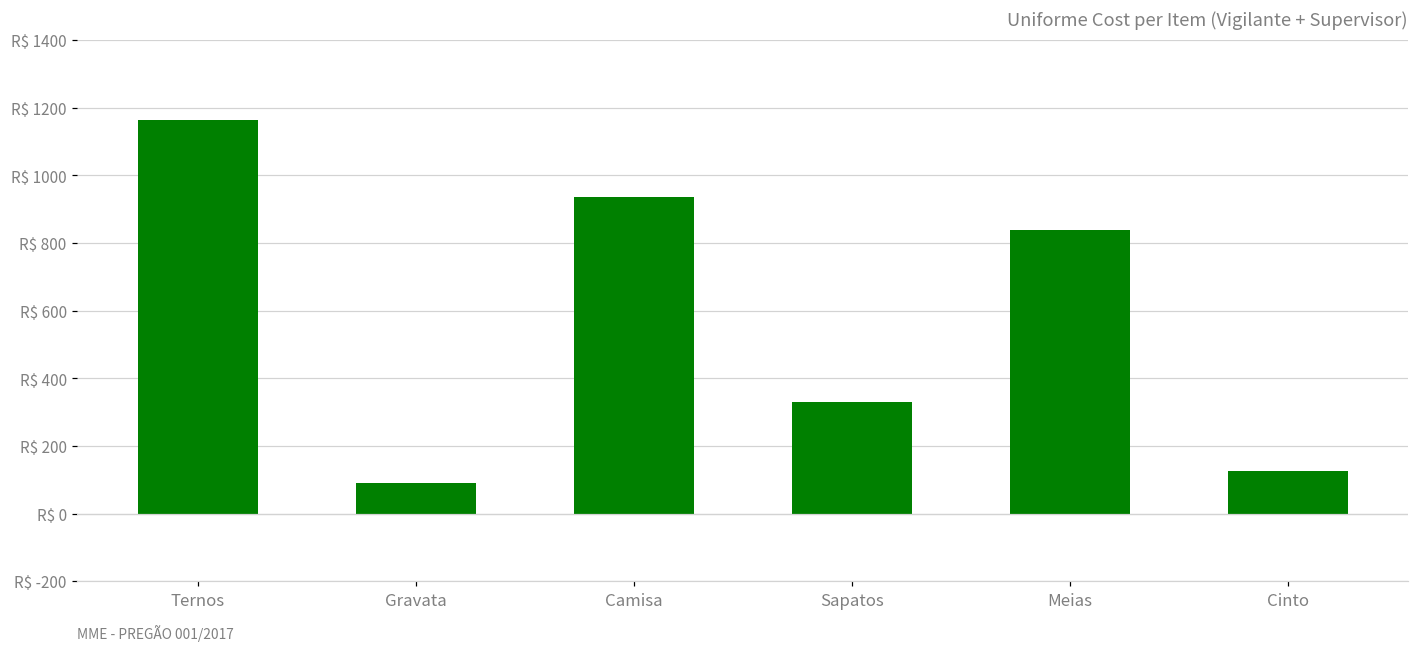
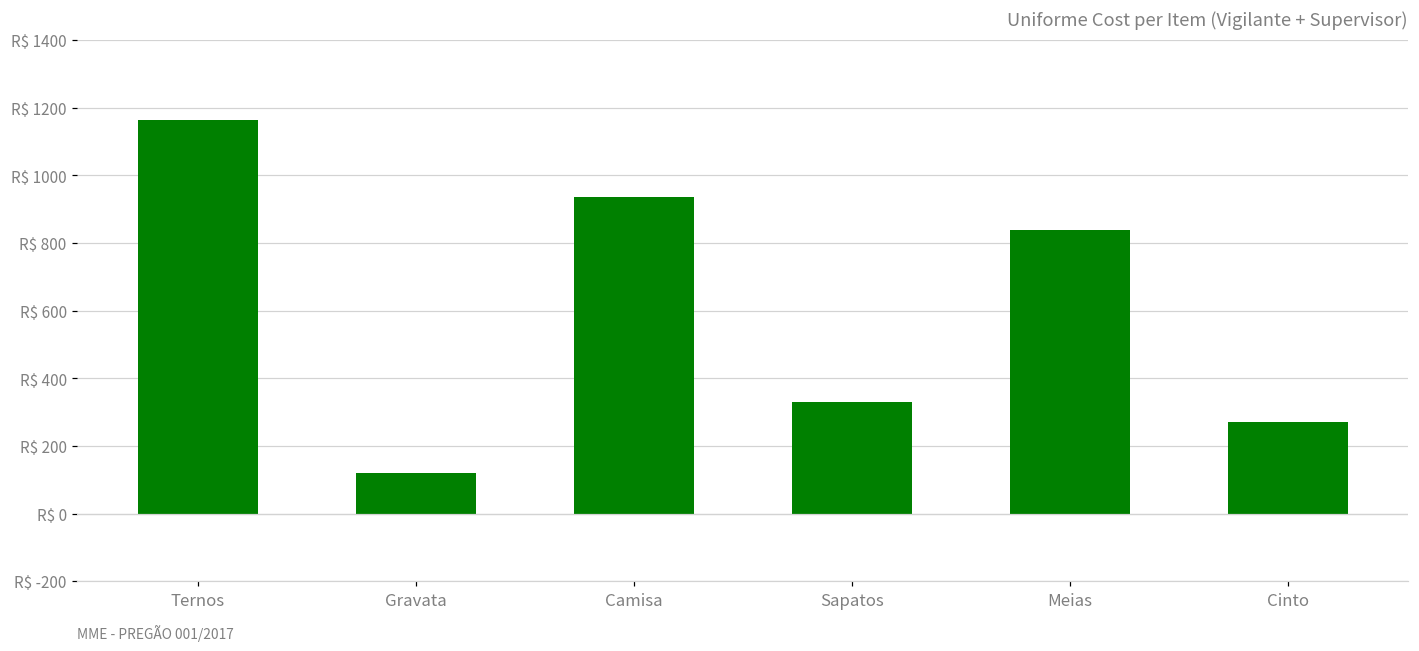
  {
    "Ternos": "R$ 1160",
-   "Gravata": "R$ 90",
+   "Gravata": "R$ 120",
    "Camisa": "R$ 940",
    "Sapatos": "R$ 330",
    "Meias": "R$ 840",
-   "Cinto": "R$ 130"
+   "Cinto": "R$ 270"
  }
